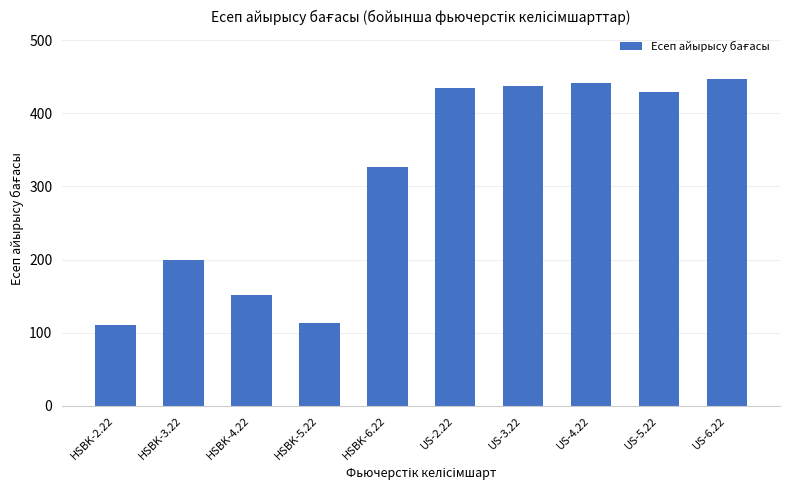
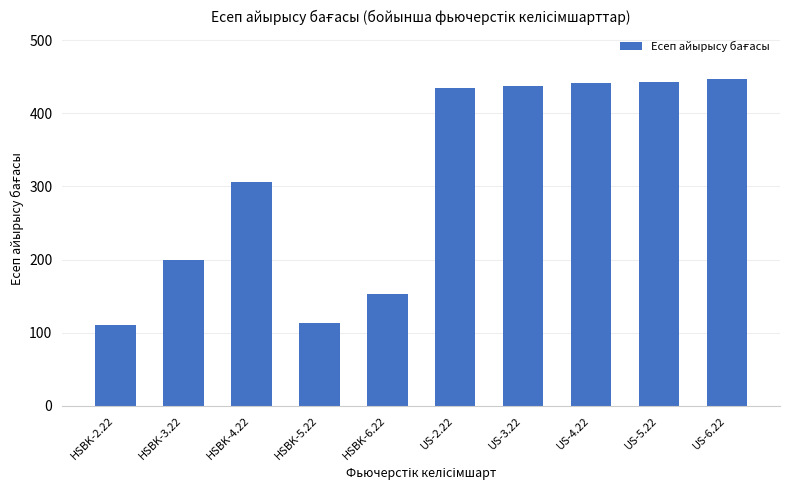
  {
    "HSBK-2.22": 110,
    "HSBK-3.22": 200,
-   "HSBK-4.22": 150,
+   "HSBK-4.22": 310,
    "HSBK-5.22": 110,
-   "HSBK-6.22": 330,
+   "HSBK-6.22": 150,
    "US-2.22": 430,
    "US-3.22": 440,
    "US-4.22": 440,
-   "US-5.22": 430,
+   "US-5.22": 440,
    "US-6.22": 450
  }
